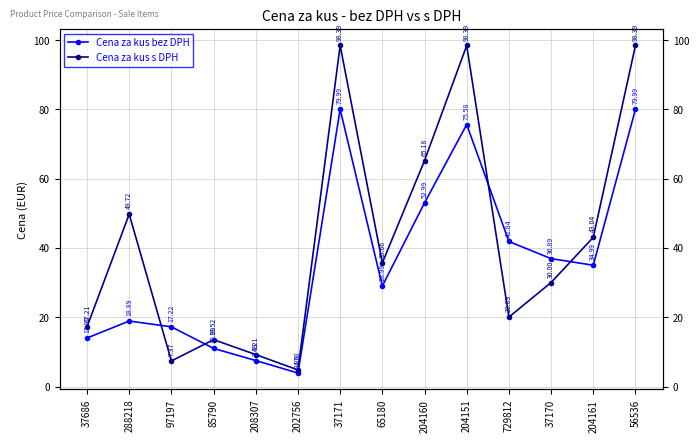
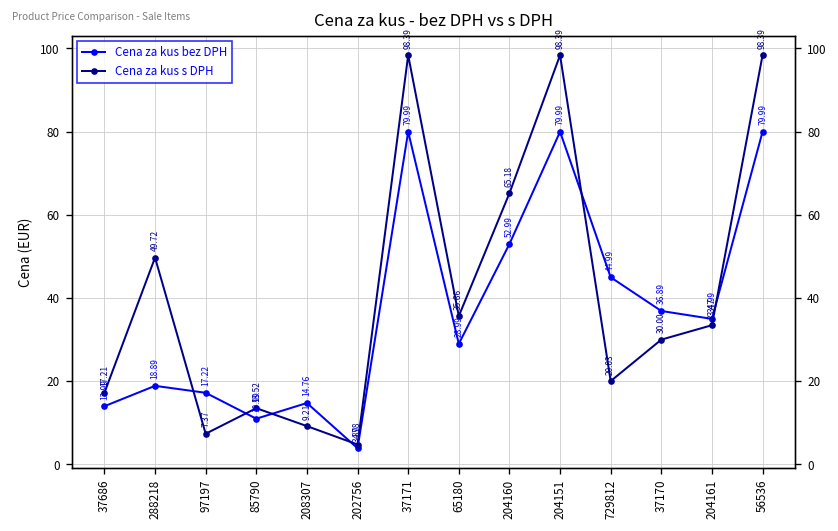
  {
    "Cena za kus bez DPH": {
      "288218": 18.89,
      "97197": 17.22,
-     "208307": 7.49,
+     "208307": 14.76,
      "37171": 79.99,
      "204160": 52.99,
-     "204151": 75.58,
-     "729812": 41.84,
+     "204151": 79.99,
+     "729812": 44.99,
      "37170": 36.89,
      "56536": 79.99
    },
    "Cena za kus s DPH": {
      "288218": 49.72,
      "97197": 7.37,
      "37171": 98.39,
      "65180": 35.66,
      "204160": 65.18,
      "204151": 98.39,
      "729812": 20.03,
-     "204161": 43.04,
+     "204161": 33.47,
      "56536": 98.39
    }
  }
